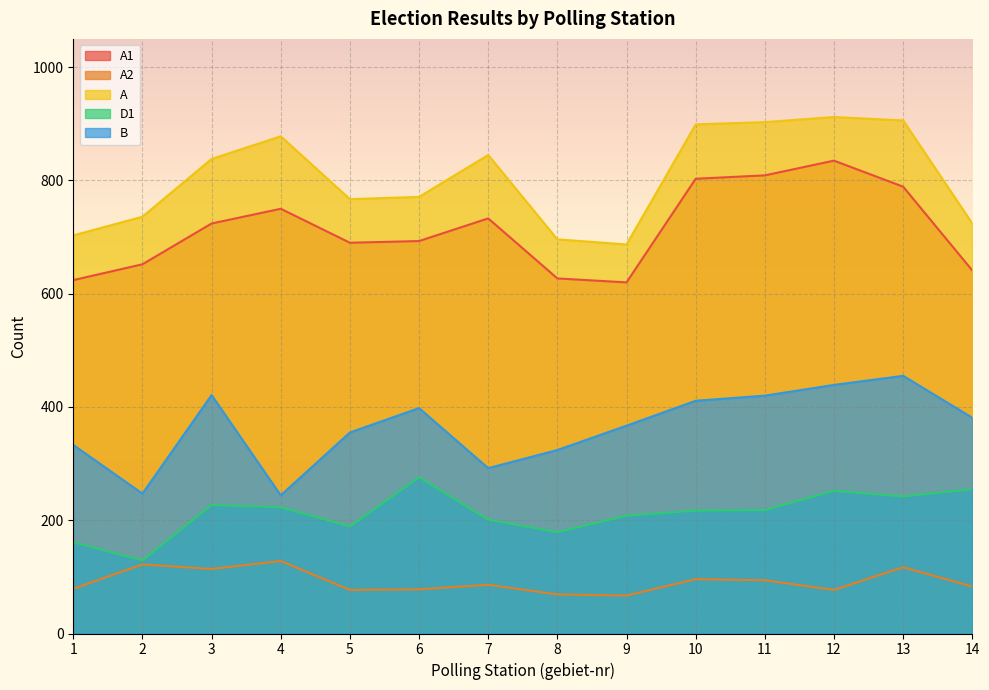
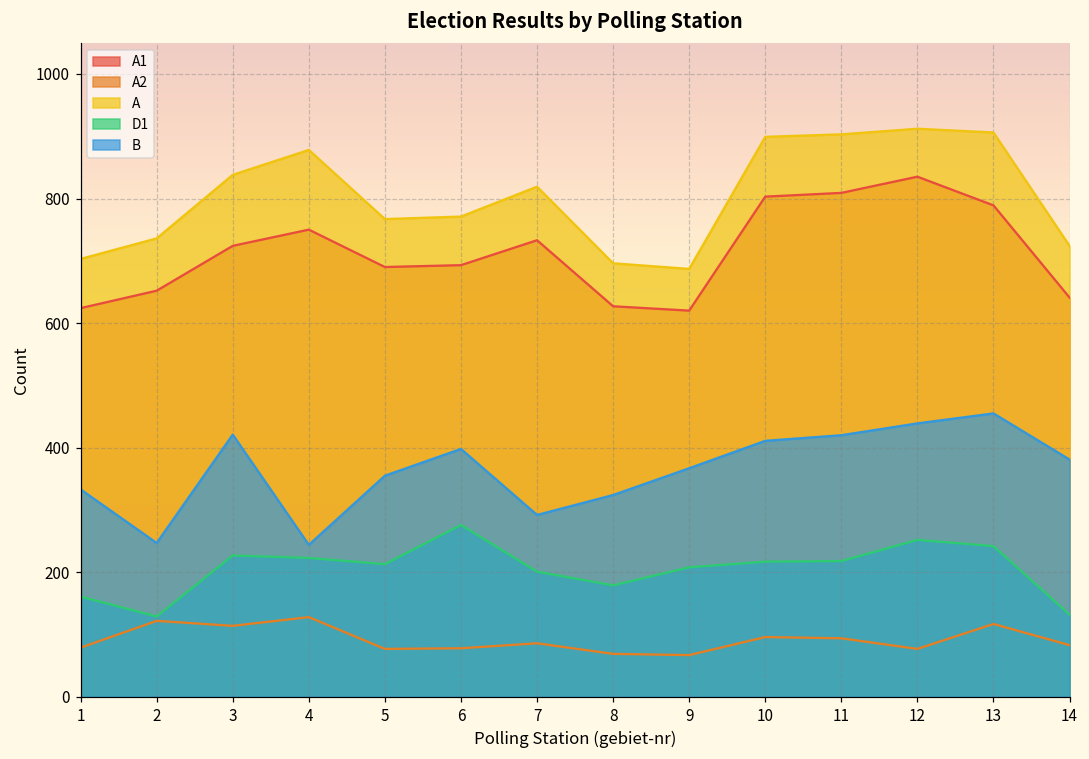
  {
    "A": {
      "1": 700,
      "2": 740,
      "3": 840,
      "4": 880,
      "5": 770,
      "6": 770,
-     "7": 850,
+     "7": 820,
      "8": 700,
      "9": 690,
      "10": 900,
      "11": 900,
      "12": 910,
      "13": 910,
      "14": 720
    },
    "D1": {
      "1": 160,
      "2": 130,
      "3": 230,
      "4": 220,
-     "5": 190,
+     "5": 210,
      "6": 280,
      "7": 200,
      "8": 180,
      "9": 210,
      "10": 220,
      "11": 220,
      "12": 250,
      "13": 240,
-     "14": 260
+     "14": 130
    },
    "B": {
      "1": 330,
      "2": 250,
      "3": 420,
      "4": 240,
      "5": 360,
      "6": 400,
      "7": 290,
      "8": 320,
      "9": 370,
      "10": 410,
      "11": 420,
      "12": 440,
      "13": 460,
      "14": 380
    }
  }
